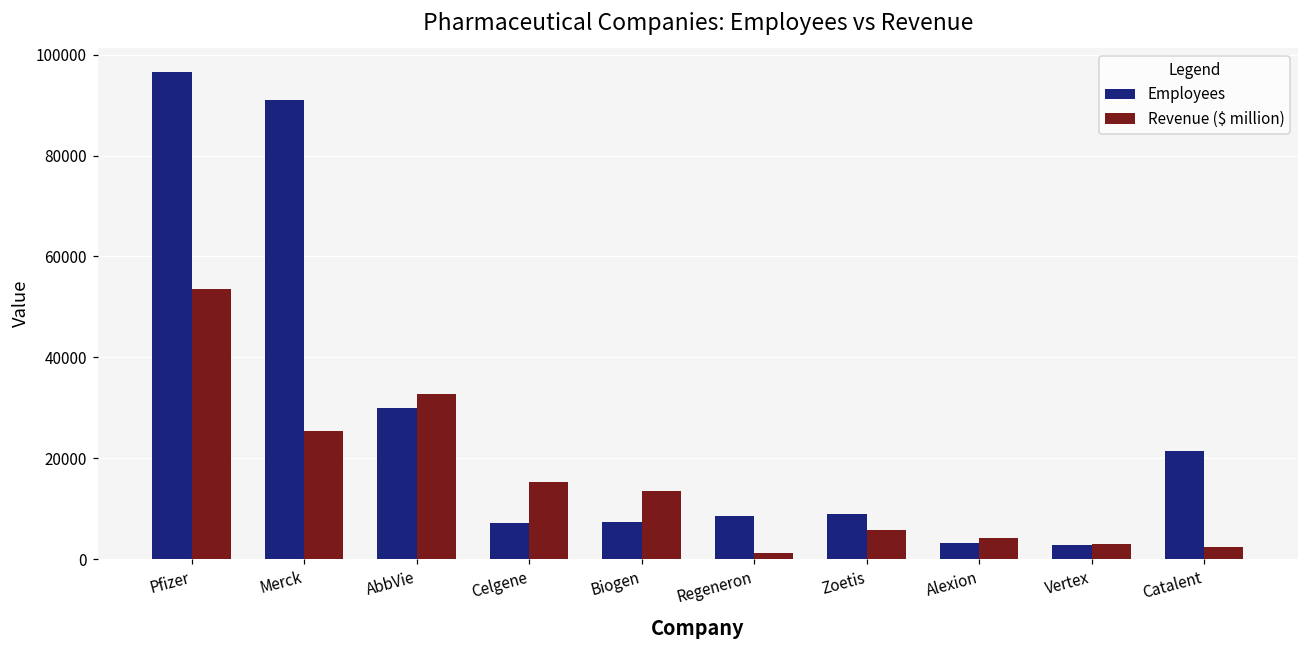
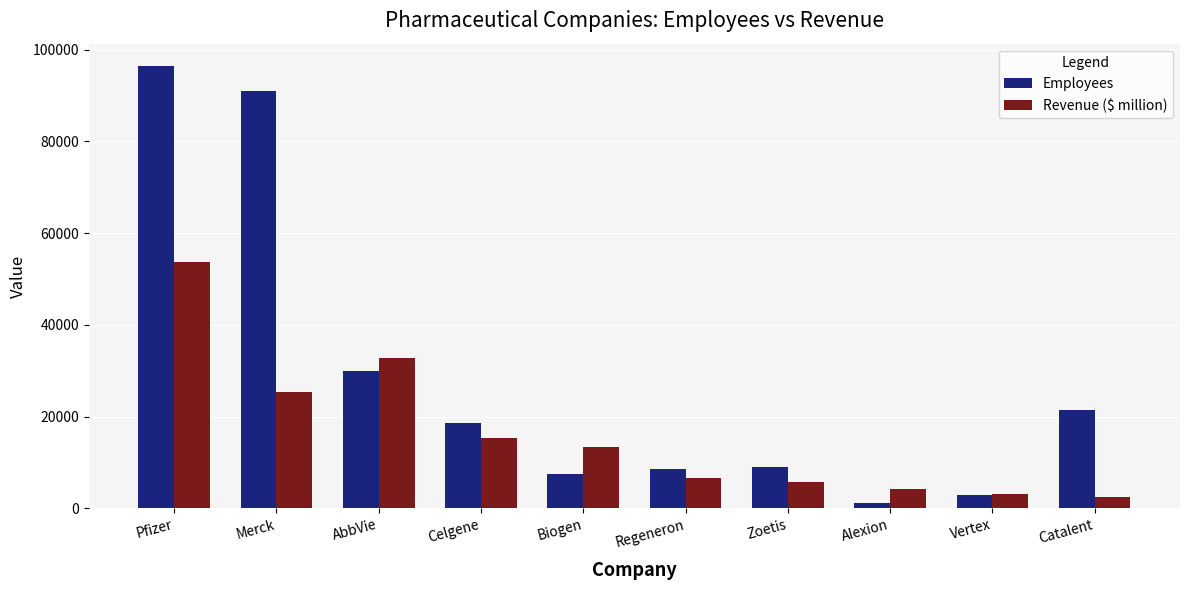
  {
    "Employees": {
      "Pfizer": 97000,
      "Merck": 91000,
      "AbbVie": 30000,
-     "Celgene": 7000,
+     "Celgene": 19000,
      "Biogen": 7000,
      "Regeneron": 9000,
      "Zoetis": 9000,
-     "Alexion": 3000,
+     "Alexion": 1000,
      "Vertex": 3000,
      "Catalent": 21000
    },
    "Revenue ($ million)": {
      "Pfizer": 54000,
      "Merck": 25000,
      "AbbVie": 33000,
      "Celgene": 15000,
      "Biogen": 13000,
-     "Regeneron": 1000,
+     "Regeneron": 7000,
      "Zoetis": 6000,
      "Alexion": 4000,
      "Vertex": 3000,
      "Catalent": 2000
    }
  }
